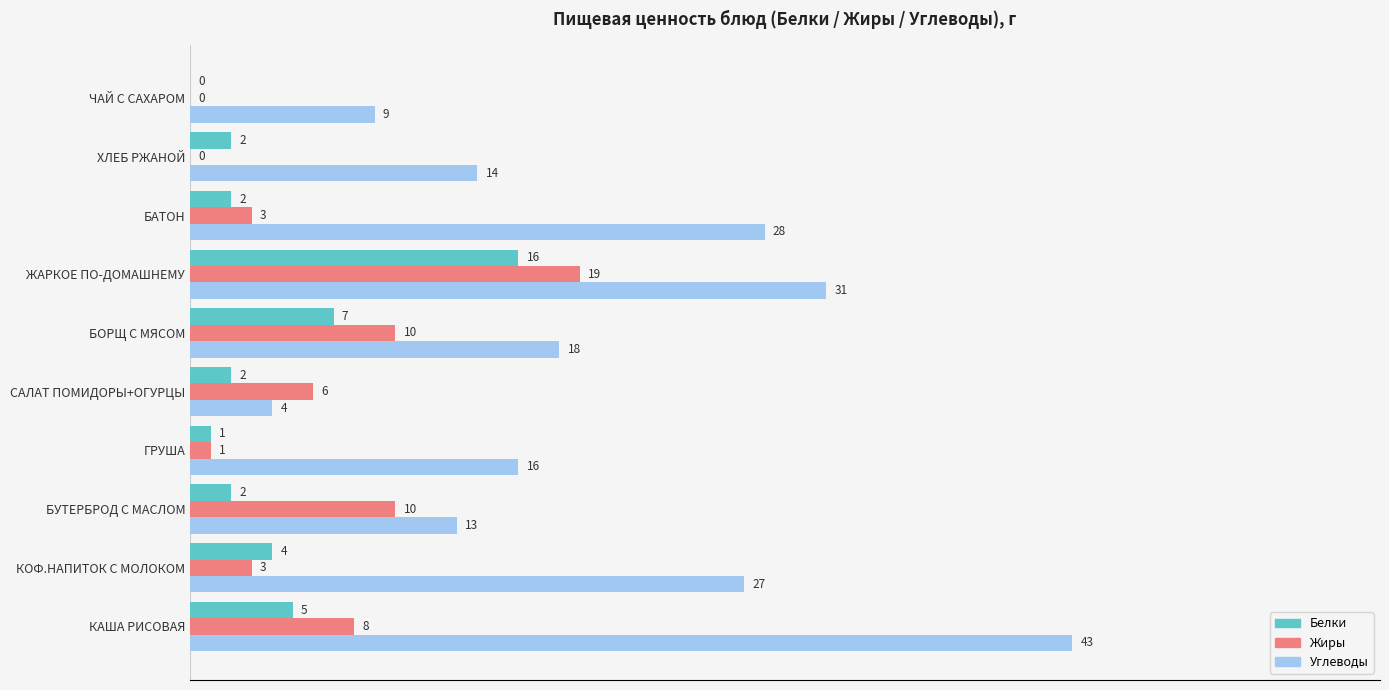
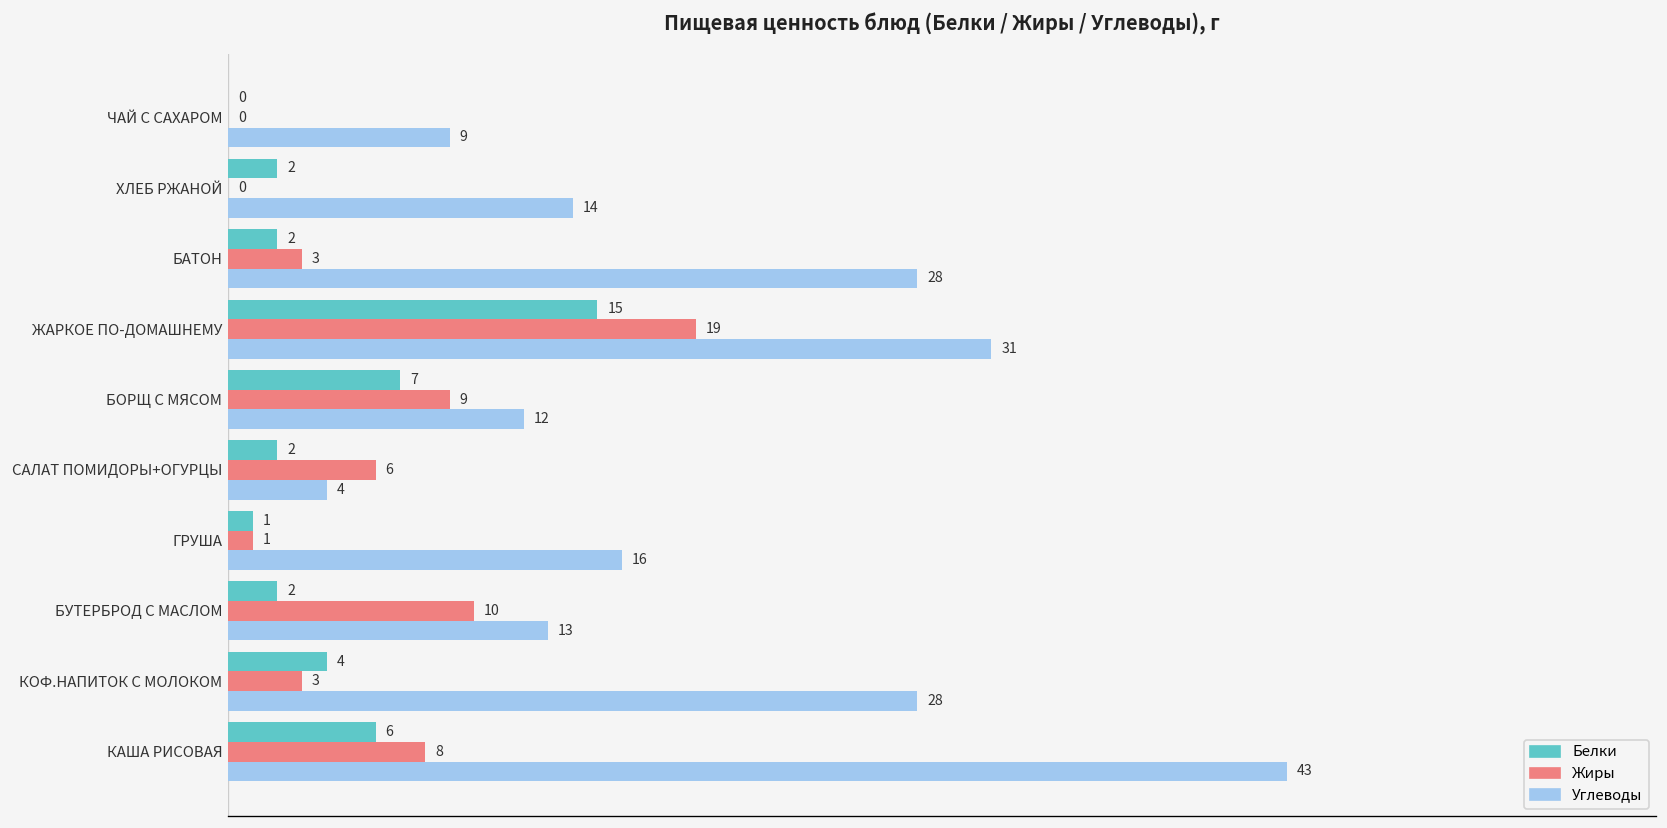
  {
    "Белки": {
      "ЧАЙ С САХАРОМ": 0,
      "ХЛЕБ РЖАНОЙ": 2,
      "БАТОН": 2,
-     "ЖАРКОЕ ПО-ДОМАШНЕМУ": 16,
+     "ЖАРКОЕ ПО-ДОМАШНЕМУ": 15,
      "БОРЩ С МЯСОМ": 7,
      "САЛАТ ПОМИДОРЫ+ОГУРЦЫ": 2,
      "ГРУША": 1,
      "БУТЕРБРОД С МАСЛОМ": 2,
      "КОФ.НАПИТОК С МОЛОКОМ": 4,
-     "КАША РИСОВАЯ": 5
+     "КАША РИСОВАЯ": 6
    },
    "Жиры": {
      "ЧАЙ С САХАРОМ": 0,
      "ХЛЕБ РЖАНОЙ": 0,
      "БАТОН": 3,
      "ЖАРКОЕ ПО-ДОМАШНЕМУ": 19,
-     "БОРЩ С МЯСОМ": 10,
+     "БОРЩ С МЯСОМ": 9,
      "САЛАТ ПОМИДОРЫ+ОГУРЦЫ": 6,
      "ГРУША": 1,
      "БУТЕРБРОД С МАСЛОМ": 10,
      "КОФ.НАПИТОК С МОЛОКОМ": 3,
      "КАША РИСОВАЯ": 8
    },
    "Углеводы": {
      "ЧАЙ С САХАРОМ": 9,
      "ХЛЕБ РЖАНОЙ": 14,
      "БАТОН": 28,
      "ЖАРКОЕ ПО-ДОМАШНЕМУ": 31,
-     "БОРЩ С МЯСОМ": 18,
+     "БОРЩ С МЯСОМ": 12,
      "САЛАТ ПОМИДОРЫ+ОГУРЦЫ": 4,
      "ГРУША": 16,
      "БУТЕРБРОД С МАСЛОМ": 13,
-     "КОФ.НАПИТОК С МОЛОКОМ": 27,
+     "КОФ.НАПИТОК С МОЛОКОМ": 28,
      "КАША РИСОВАЯ": 43
    }
  }
